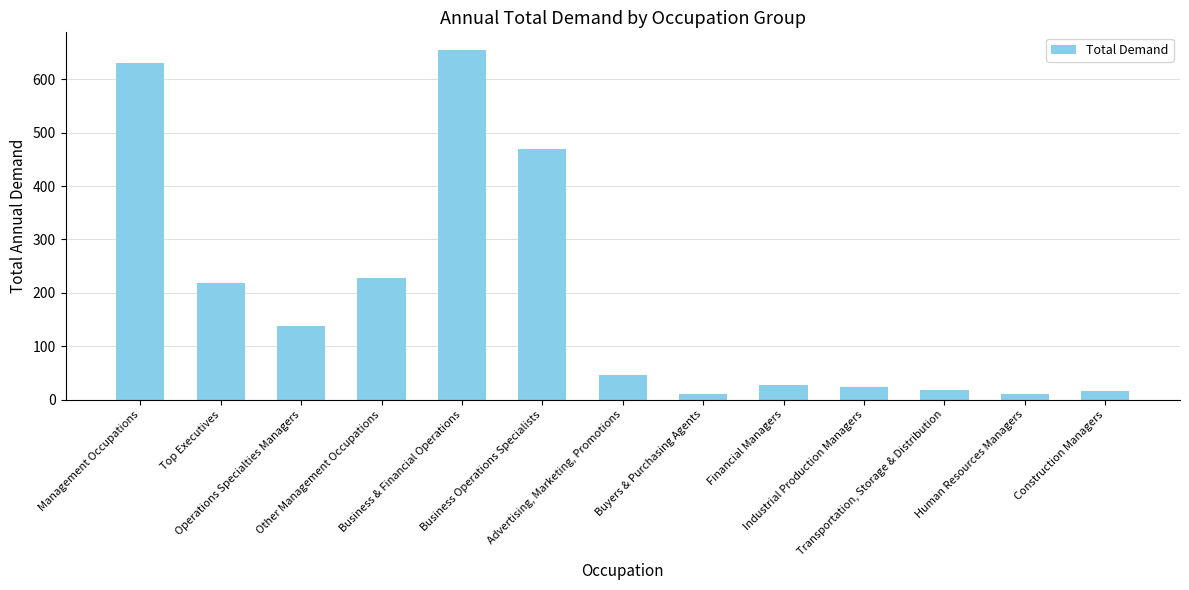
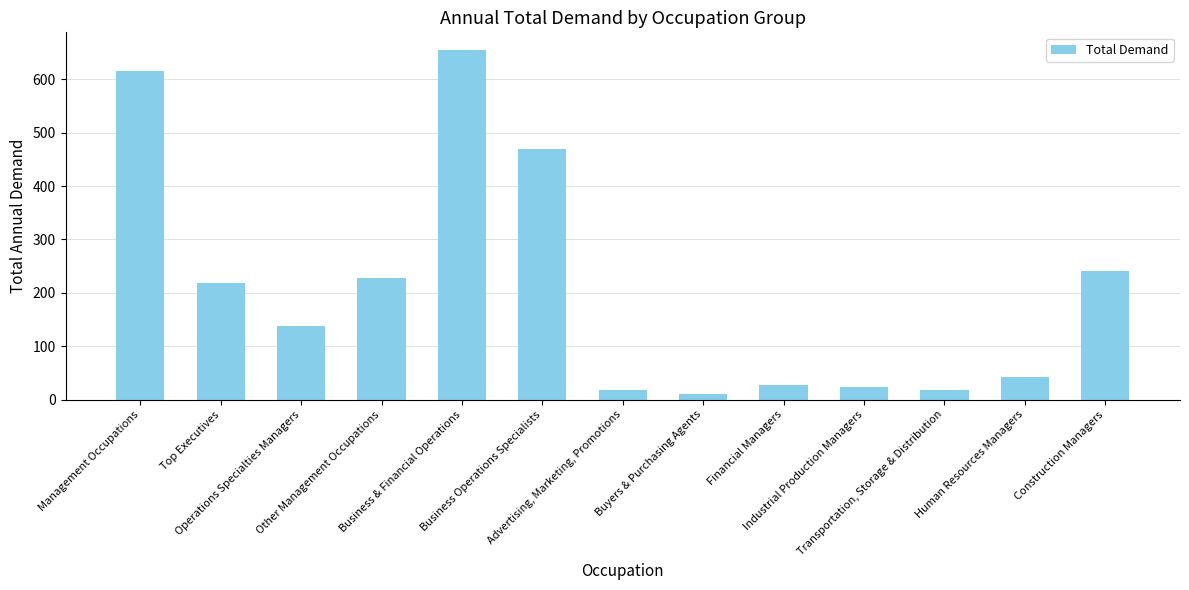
  {
-   "Management Occupations": 630,
+   "Management Occupations": 620,
    "Top Executives": 220,
    "Operations Specialties Managers": 140,
    "Other Management Occupations": 230,
    "Business & Financial Operations": 660,
    "Business Operations Specialists": 470,
-   "Advertising, Marketing, Promotions": 50,
+   "Advertising, Marketing, Promotions": 20,
    "Buyers & Purchasing Agents": 10,
    "Financial Managers": 30,
    "Industrial Production Managers": 20,
    "Transportation, Storage & Distribution": 20,
-   "Human Resources Managers": 10,
-   "Construction Managers": 20
+   "Human Resources Managers": 40,
+   "Construction Managers": 240
  }
